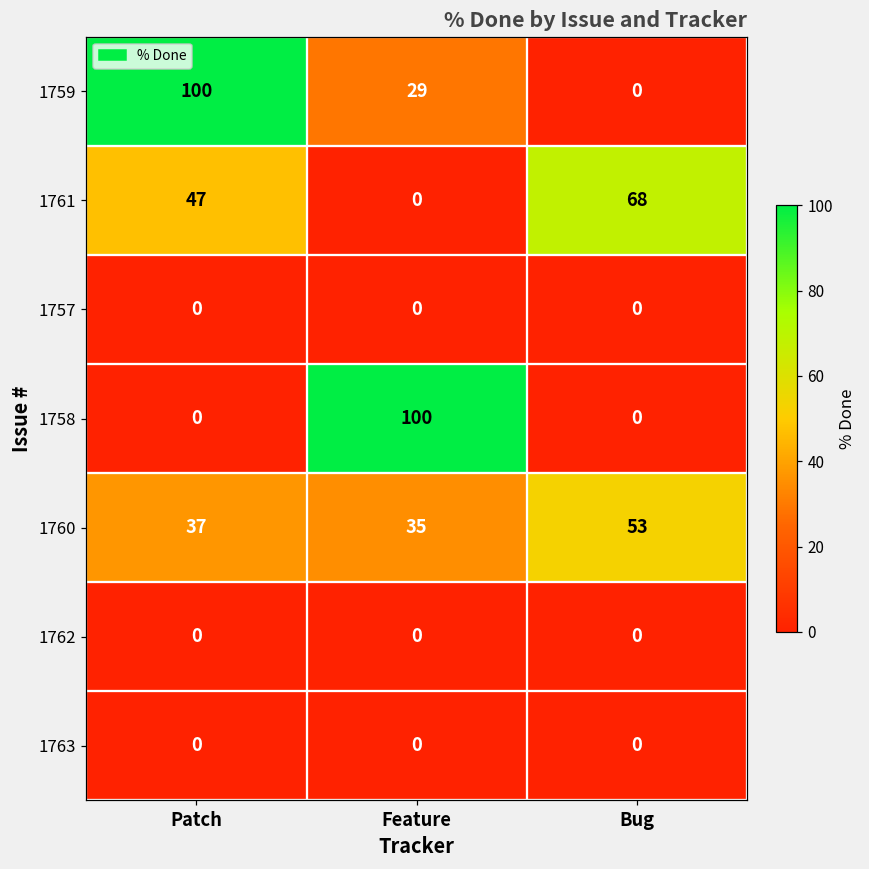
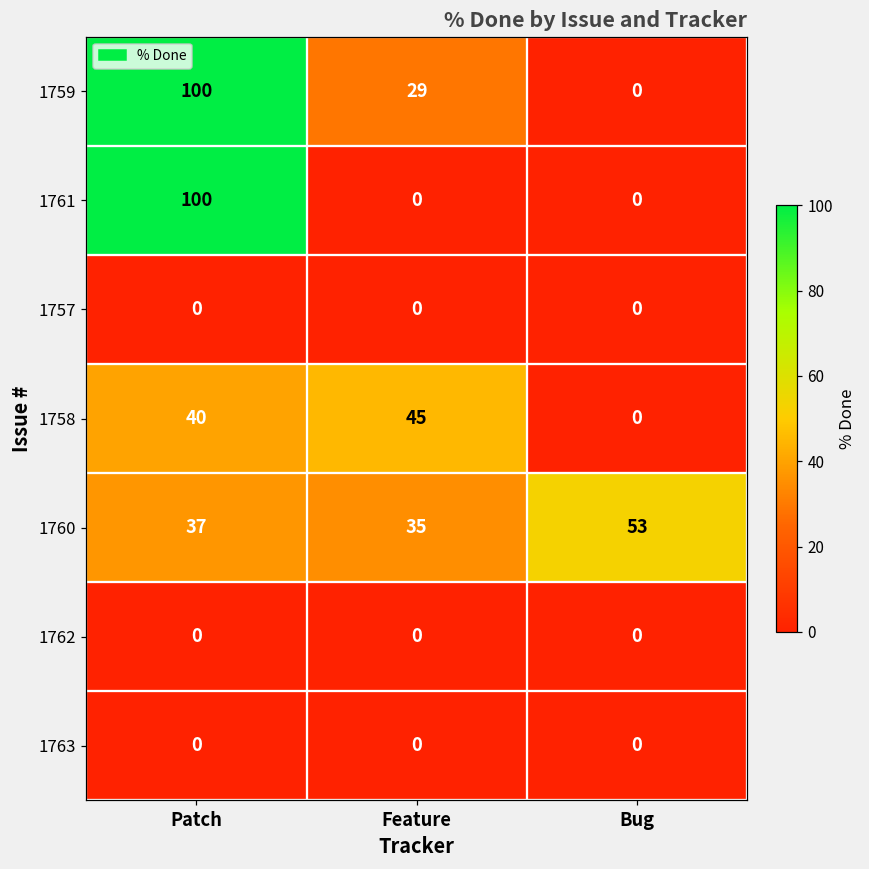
  {
    "1759": {
      "Patch": 100,
      "Feature": 29,
      "Bug": 0
    },
    "1761": {
-     "Patch": 47,
+     "Patch": 100,
      "Feature": 0,
-     "Bug": 68
+     "Bug": 0
    },
    "1757": {
      "Patch": 0,
      "Feature": 0,
      "Bug": 0
    },
    "1758": {
-     "Patch": 0,
-     "Feature": 100,
+     "Patch": 40,
+     "Feature": 45,
      "Bug": 0
    },
    "1760": {
      "Patch": 37,
      "Feature": 35,
      "Bug": 53
    },
    "1762": {
      "Patch": 0,
      "Feature": 0,
      "Bug": 0
    },
    "1763": {
      "Patch": 0,
      "Feature": 0,
      "Bug": 0
    }
  }
